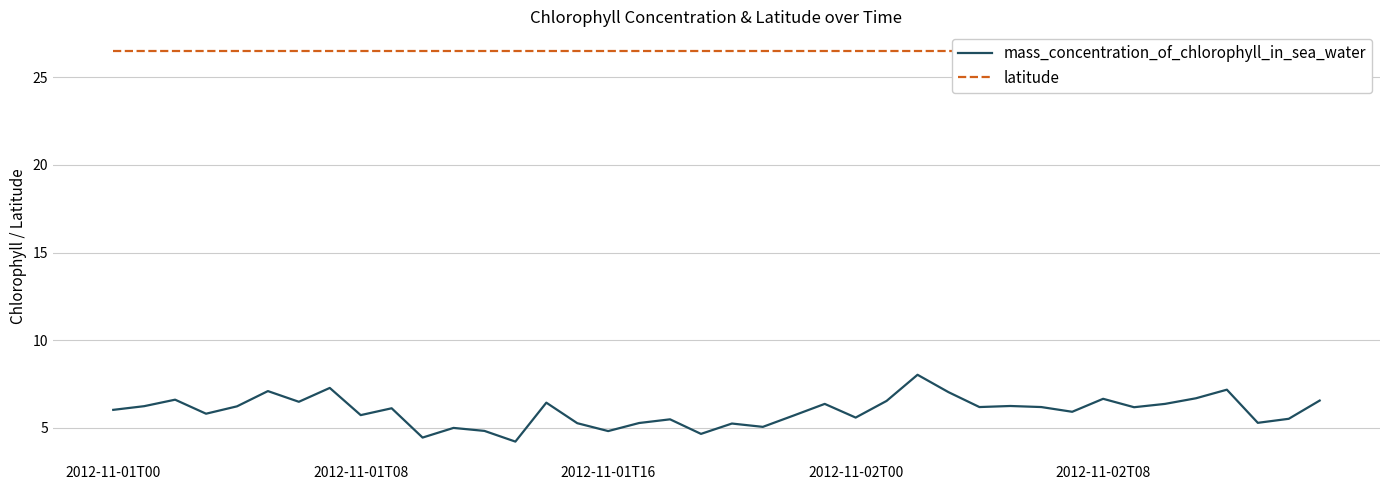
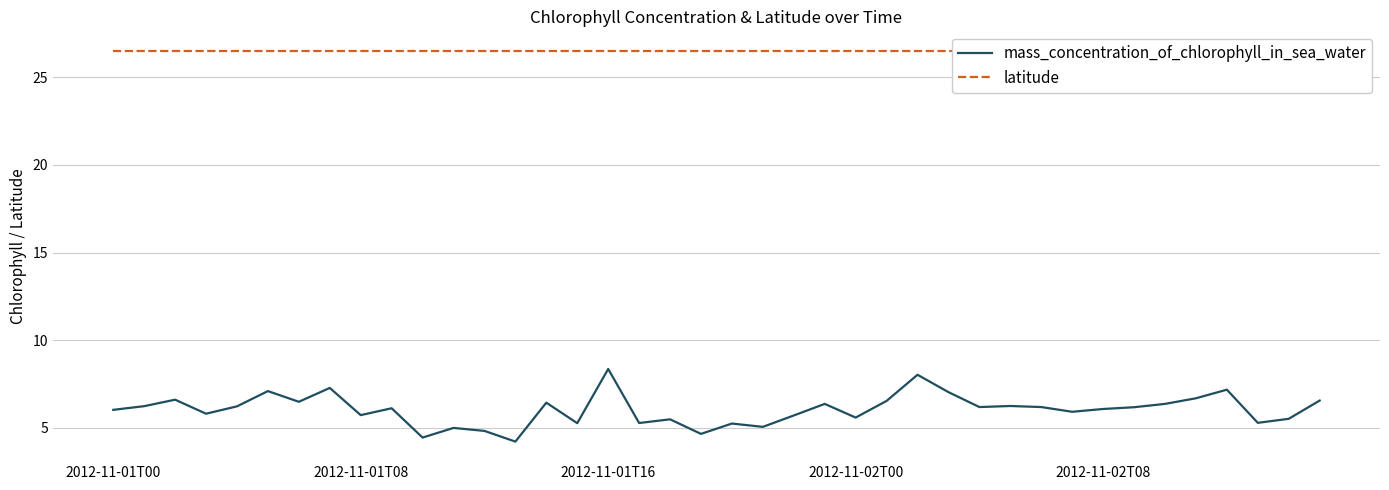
  {
    "mass_concentration_of_chlorophyll_in_sea_water": {
      "2012-11-01T00": 6.0,
      "2012-11-01T08": 5.7,
-     "2012-11-01T16": 4.8,
+     "2012-11-01T16": 8.4,
      "2012-11-02T00": 5.6,
-     "2012-11-02T08": 6.7
+     "2012-11-02T08": 6.1
    },
    "latitude": {
      "2012-11-01T00": 26.5,
      "2012-11-01T08": 26.5,
      "2012-11-01T16": 26.5,
      "2012-11-02T00": 26.5
    }
  }
